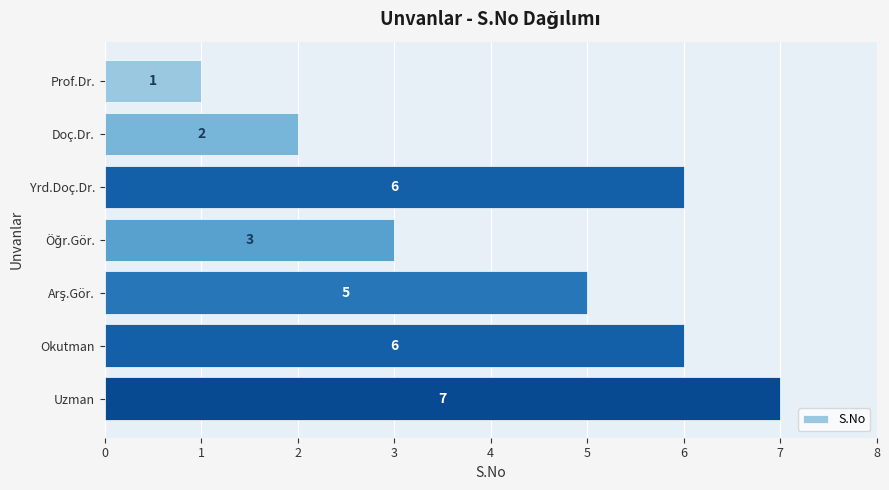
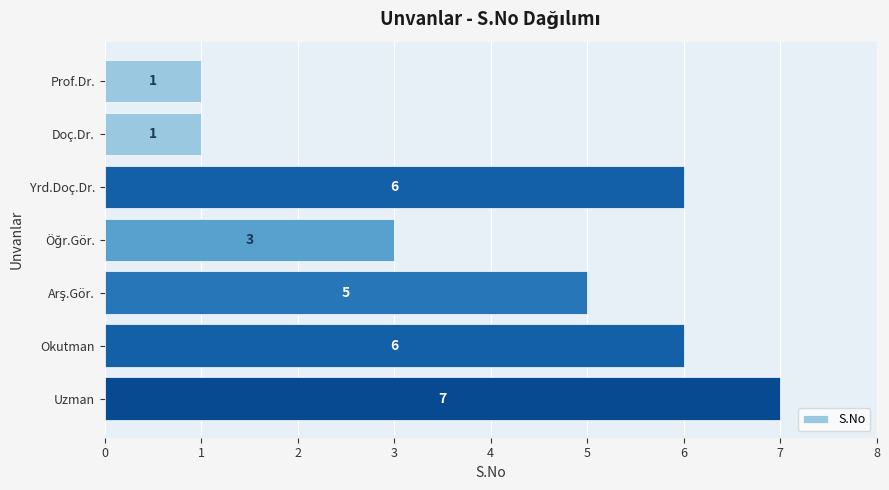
  {
    "Prof.Dr.": 1,
-   "Doç.Dr.": 2,
+   "Doç.Dr.": 1,
    "Yrd.Doç.Dr.": 6,
    "Öğr.Gör.": 3,
    "Arş.Gör.": 5,
    "Okutman": 6,
    "Uzman": 7
  }
